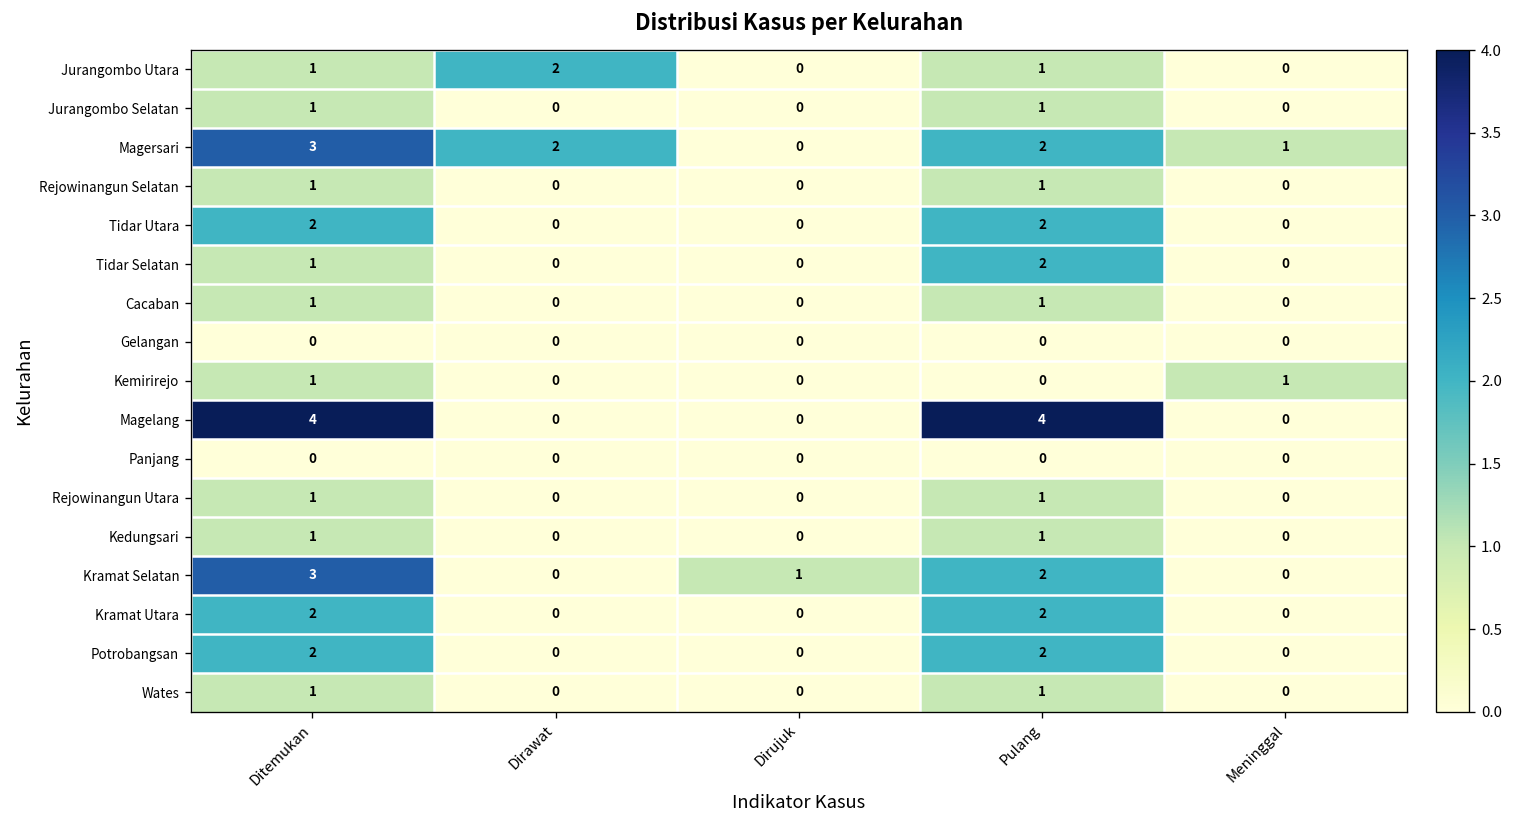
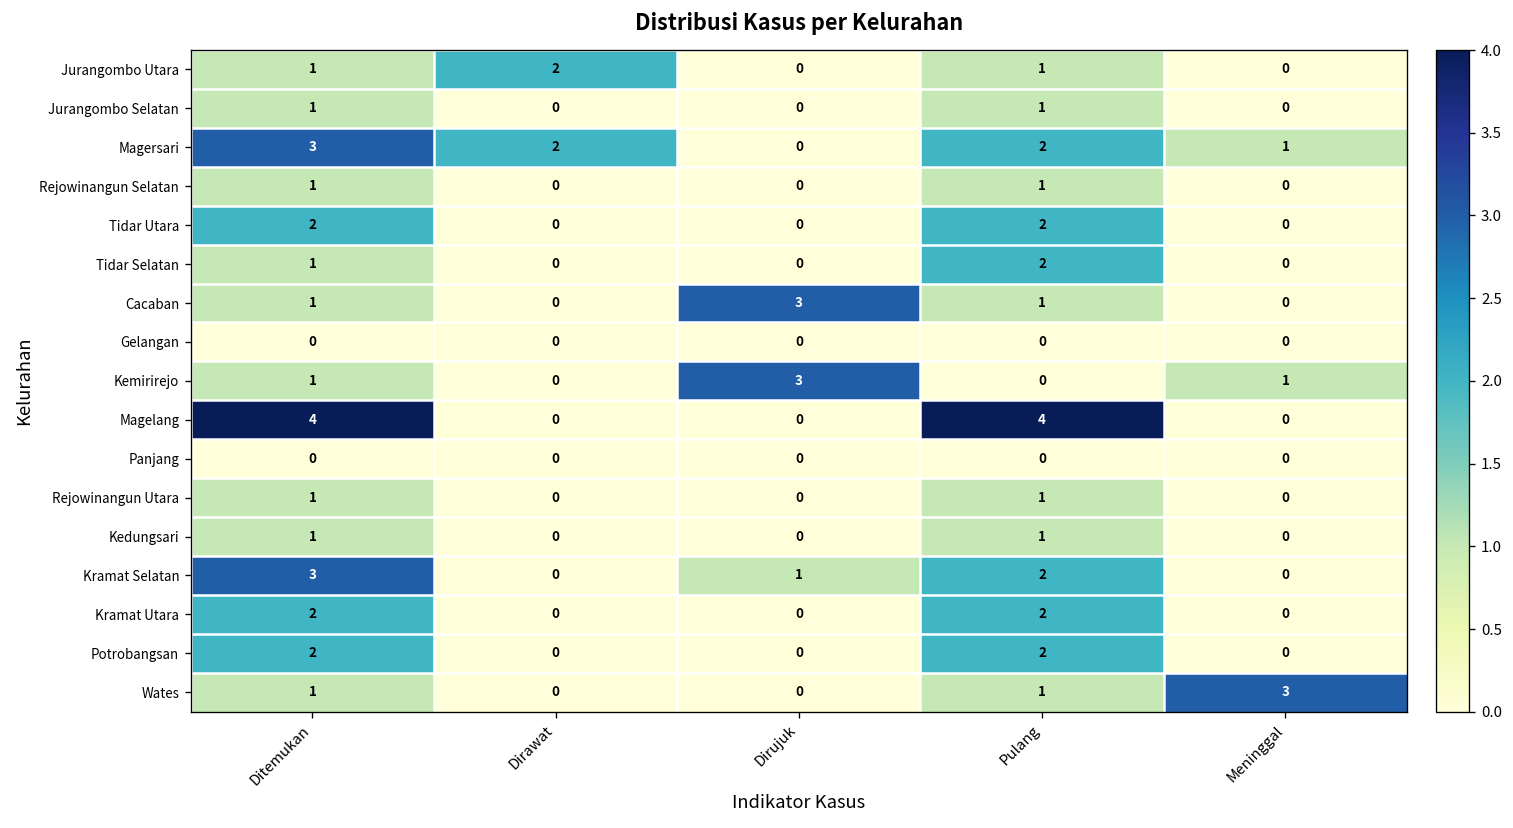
  {
    "Jurangombo Utara": {
      "Ditemukan": 1,
      "Dirawat": 2,
      "Dirujuk": 0,
      "Pulang": 1,
      "Meninggal": 0
    },
    "Jurangombo Selatan": {
      "Ditemukan": 1,
      "Dirawat": 0,
      "Dirujuk": 0,
      "Pulang": 1,
      "Meninggal": 0
    },
    "Magersari": {
      "Ditemukan": 3,
      "Dirawat": 2,
      "Dirujuk": 0,
      "Pulang": 2,
      "Meninggal": 1
    },
    "Rejowinangun Selatan": {
      "Ditemukan": 1,
      "Dirawat": 0,
      "Dirujuk": 0,
      "Pulang": 1,
      "Meninggal": 0
    },
    "Tidar Utara": {
      "Ditemukan": 2,
      "Dirawat": 0,
      "Dirujuk": 0,
      "Pulang": 2,
      "Meninggal": 0
    },
    "Tidar Selatan": {
      "Ditemukan": 1,
      "Dirawat": 0,
      "Dirujuk": 0,
      "Pulang": 2,
      "Meninggal": 0
    },
    "Cacaban": {
      "Ditemukan": 1,
      "Dirawat": 0,
-     "Dirujuk": 0,
+     "Dirujuk": 3,
      "Pulang": 1,
      "Meninggal": 0
    },
    "Gelangan": {
      "Ditemukan": 0,
      "Dirawat": 0,
      "Dirujuk": 0,
      "Pulang": 0,
      "Meninggal": 0
    },
    "Kemirirejo": {
      "Ditemukan": 1,
      "Dirawat": 0,
-     "Dirujuk": 0,
+     "Dirujuk": 3,
      "Pulang": 0,
      "Meninggal": 1
    },
    "Magelang": {
      "Ditemukan": 4,
      "Dirawat": 0,
      "Dirujuk": 0,
      "Pulang": 4,
      "Meninggal": 0
    },
    "Panjang": {
      "Ditemukan": 0,
      "Dirawat": 0,
      "Dirujuk": 0,
      "Pulang": 0,
      "Meninggal": 0
    },
    "Rejowinangun Utara": {
      "Ditemukan": 1,
      "Dirawat": 0,
      "Dirujuk": 0,
      "Pulang": 1,
      "Meninggal": 0
    },
    "Kedungsari": {
      "Ditemukan": 1,
      "Dirawat": 0,
      "Dirujuk": 0,
      "Pulang": 1,
      "Meninggal": 0
    },
    "Kramat Selatan": {
      "Ditemukan": 3,
      "Dirawat": 0,
      "Dirujuk": 1,
      "Pulang": 2,
      "Meninggal": 0
    },
    "Kramat Utara": {
      "Ditemukan": 2,
      "Dirawat": 0,
      "Dirujuk": 0,
      "Pulang": 2,
      "Meninggal": 0
    },
    "Potrobangsan": {
      "Ditemukan": 2,
      "Dirawat": 0,
      "Dirujuk": 0,
      "Pulang": 2,
      "Meninggal": 0
    },
    "Wates": {
      "Ditemukan": 1,
      "Dirawat": 0,
      "Dirujuk": 0,
      "Pulang": 1,
-     "Meninggal": 0
+     "Meninggal": 3
    }
  }
